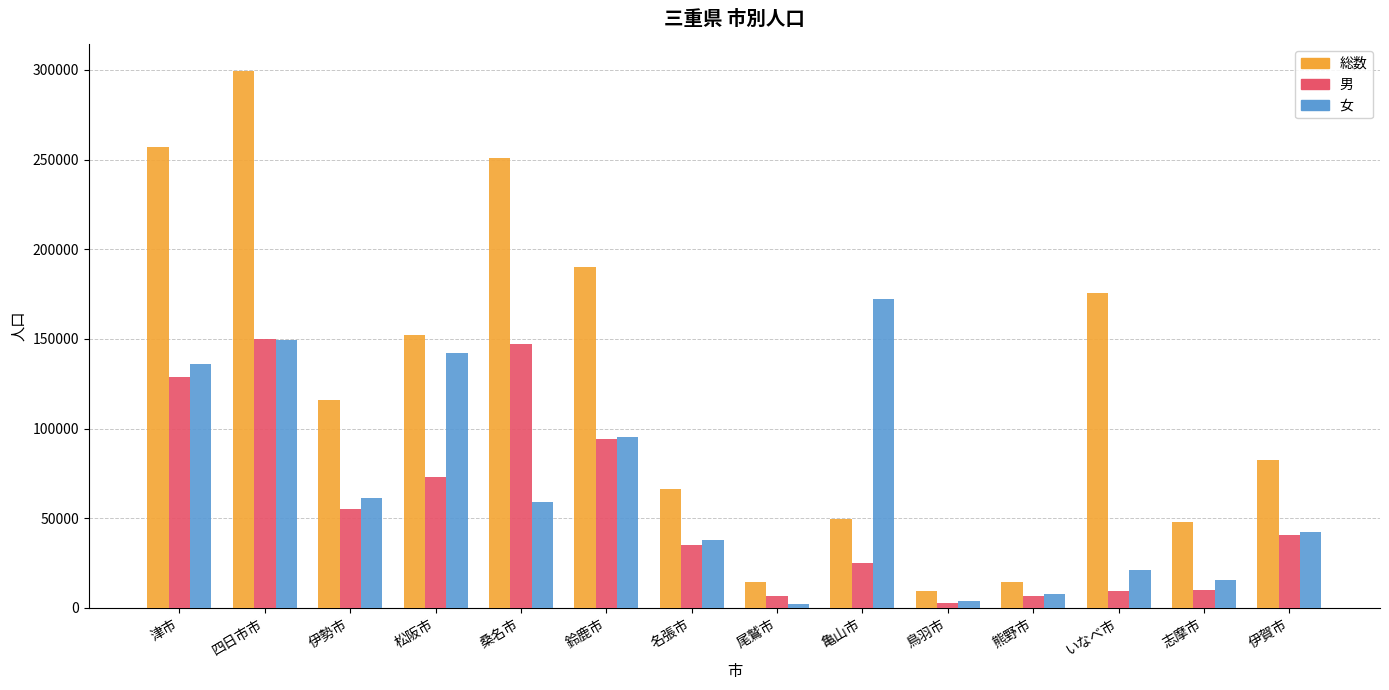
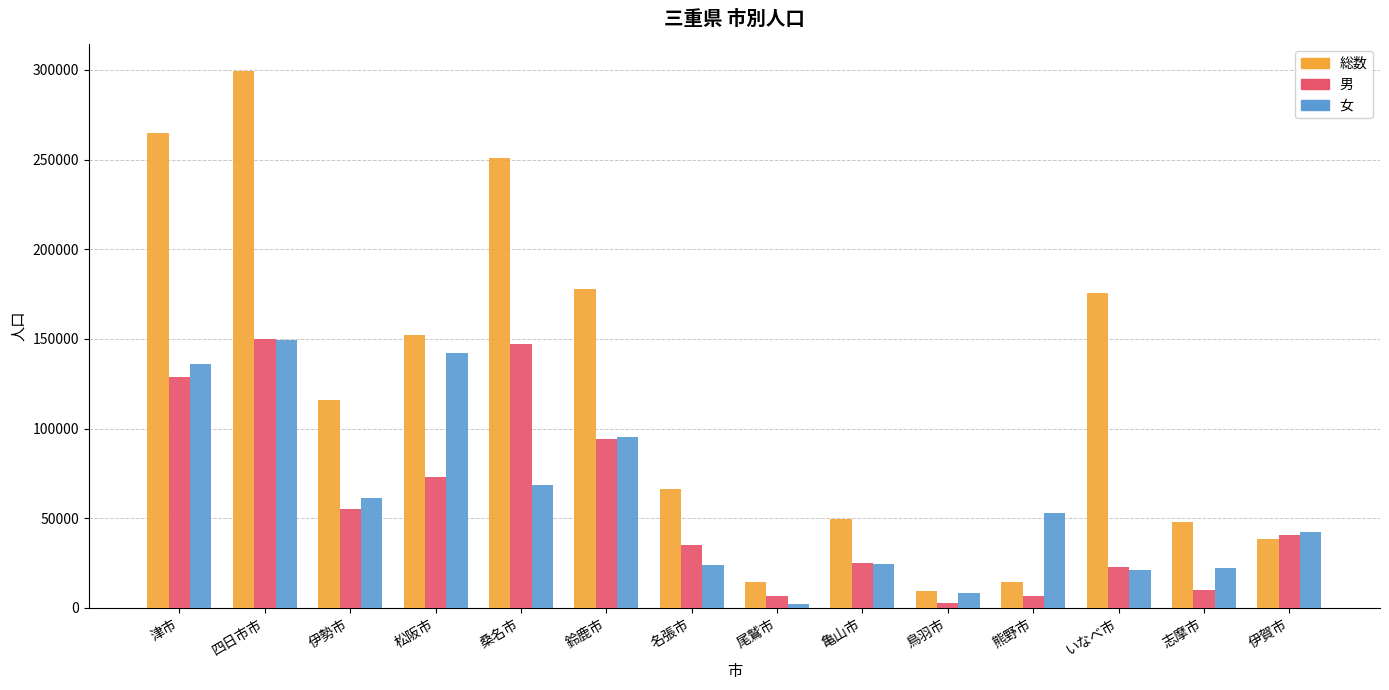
  {
    "総数": {
-     "津市": 257000,
+     "津市": 265000,
      "四日市市": 299000,
      "伊勢市": 116000,
      "松阪市": 152000,
      "桑名市": 251000,
-     "鈴鹿市": 190000,
+     "鈴鹿市": 178000,
      "名張市": 67000,
      "尾鷲市": 14000,
      "亀山市": 49000,
      "鳥羽市": 9000,
      "熊野市": 14000,
      "いなべ市": 176000,
      "志摩市": 48000,
-     "伊賀市": 83000
+     "伊賀市": 38000
    },
    "男": {
      "津市": 129000,
      "四日市市": 150000,
      "伊勢市": 55000,
      "松阪市": 73000,
      "桑名市": 147000,
      "鈴鹿市": 94000,
      "名張市": 35000,
      "尾鷲市": 7000,
      "亀山市": 25000,
      "鳥羽市": 3000,
      "熊野市": 7000,
-     "いなべ市": 10000,
+     "いなべ市": 23000,
      "志摩市": 10000,
      "伊賀市": 40000
    },
    "女": {
      "津市": 136000,
      "四日市市": 150000,
      "伊勢市": 61000,
      "松阪市": 142000,
-     "桑名市": 59000,
+     "桑名市": 68000,
      "鈴鹿市": 96000,
-     "名張市": 38000,
+     "名張市": 24000,
      "尾鷲市": 2000,
-     "亀山市": 172000,
-     "鳥羽市": 4000,
-     "熊野市": 8000,
+     "亀山市": 24000,
+     "鳥羽市": 8000,
+     "熊野市": 53000,
      "いなべ市": 21000,
-     "志摩市": 16000,
+     "志摩市": 22000,
      "伊賀市": 42000
    }
  }
